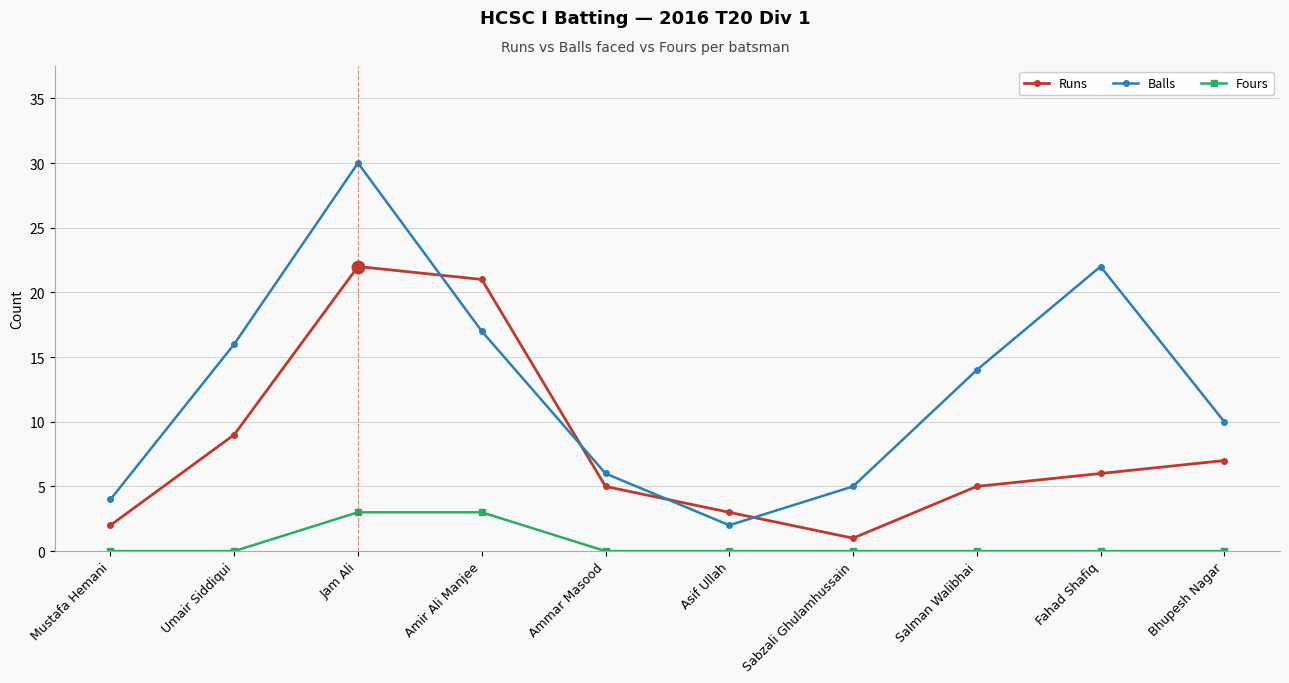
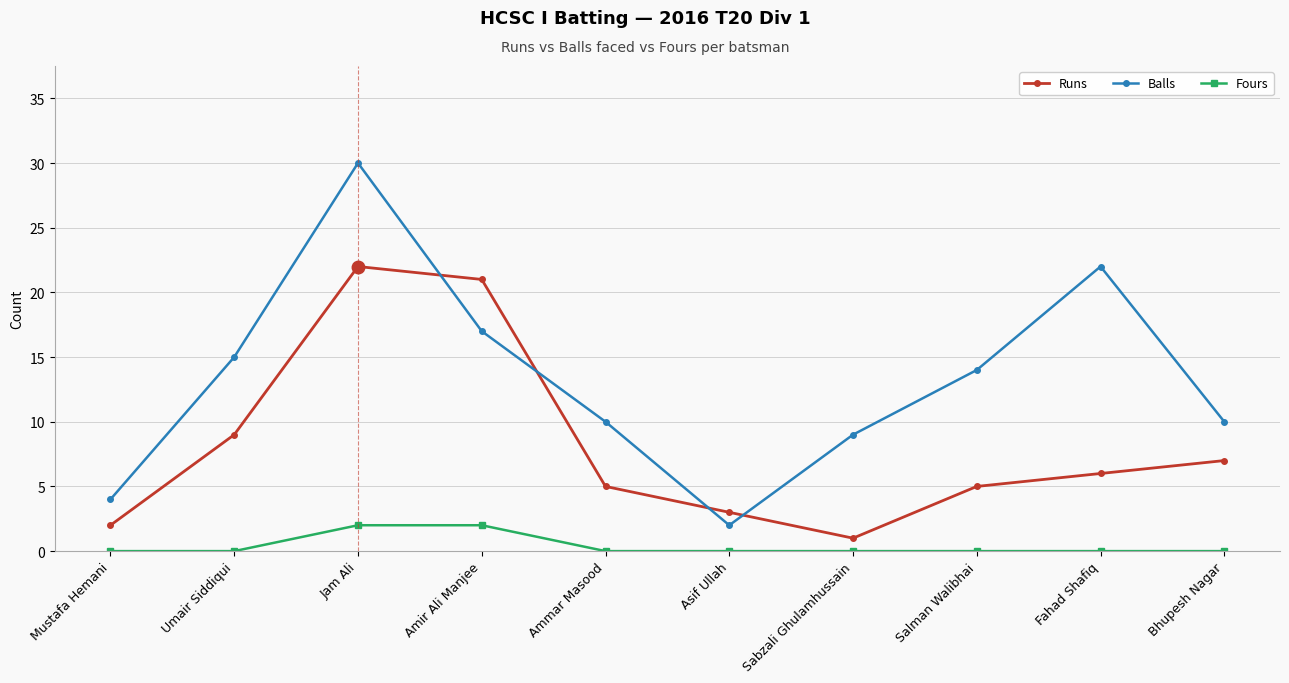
  {
    "Balls": {
      "Mustafa Hemani": 4,
-     "Umair Siddiqui": 16,
+     "Umair Siddiqui": 15,
      "Jam Ali": 30,
      "Amir Ali Manjee": 17,
-     "Ammar Masood": 6,
+     "Ammar Masood": 10,
      "Asif Ullah": 2,
-     "Sabzali Ghulamhussain": 5,
+     "Sabzali Ghulamhussain": 9,
      "Salman Walibhai": 14,
      "Fahad Shafiq": 22,
      "Bhupesh Nagar": 10
    },
    "Fours": {
      "Mustafa Hemani": 0,
      "Umair Siddiqui": 0,
-     "Jam Ali": 3,
-     "Amir Ali Manjee": 3,
+     "Jam Ali": 2,
+     "Amir Ali Manjee": 2,
      "Ammar Masood": 0,
      "Asif Ullah": 0,
      "Sabzali Ghulamhussain": 0,
      "Salman Walibhai": 0,
      "Fahad Shafiq": 0,
      "Bhupesh Nagar": 0
    }
  }
